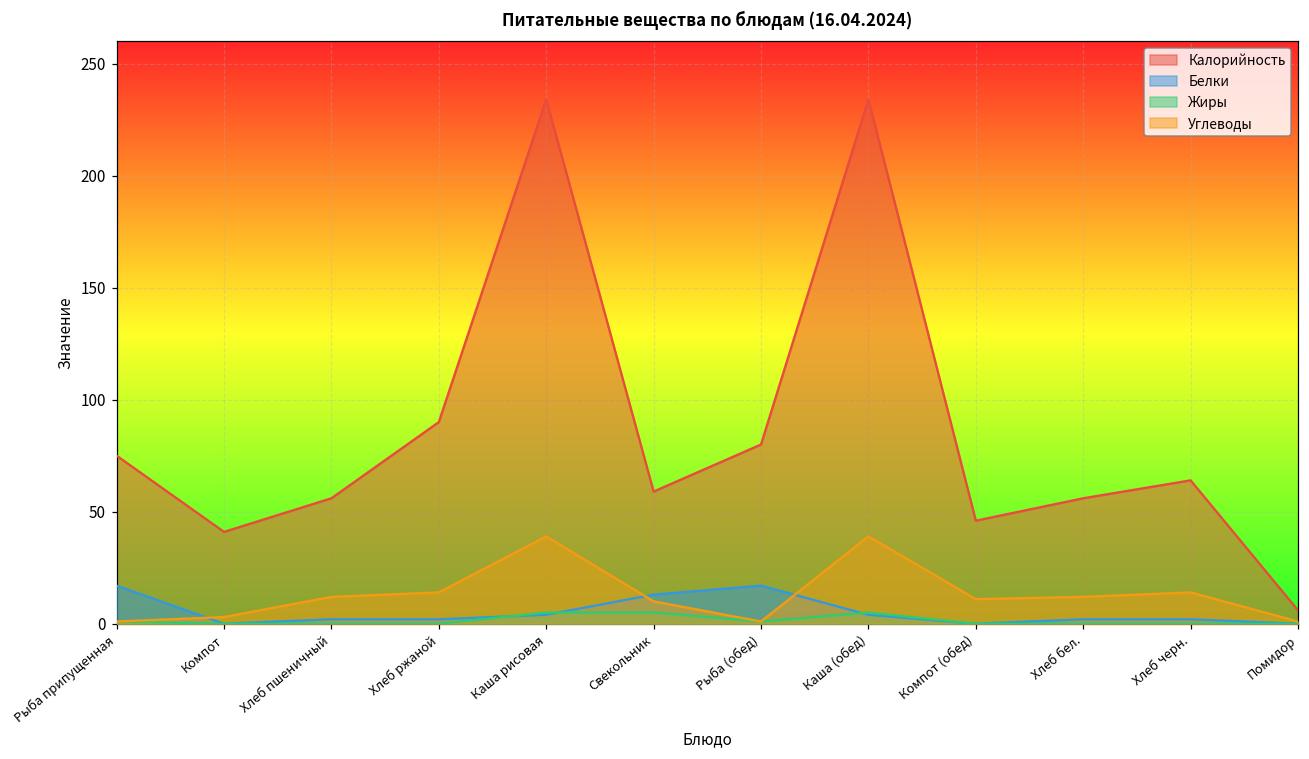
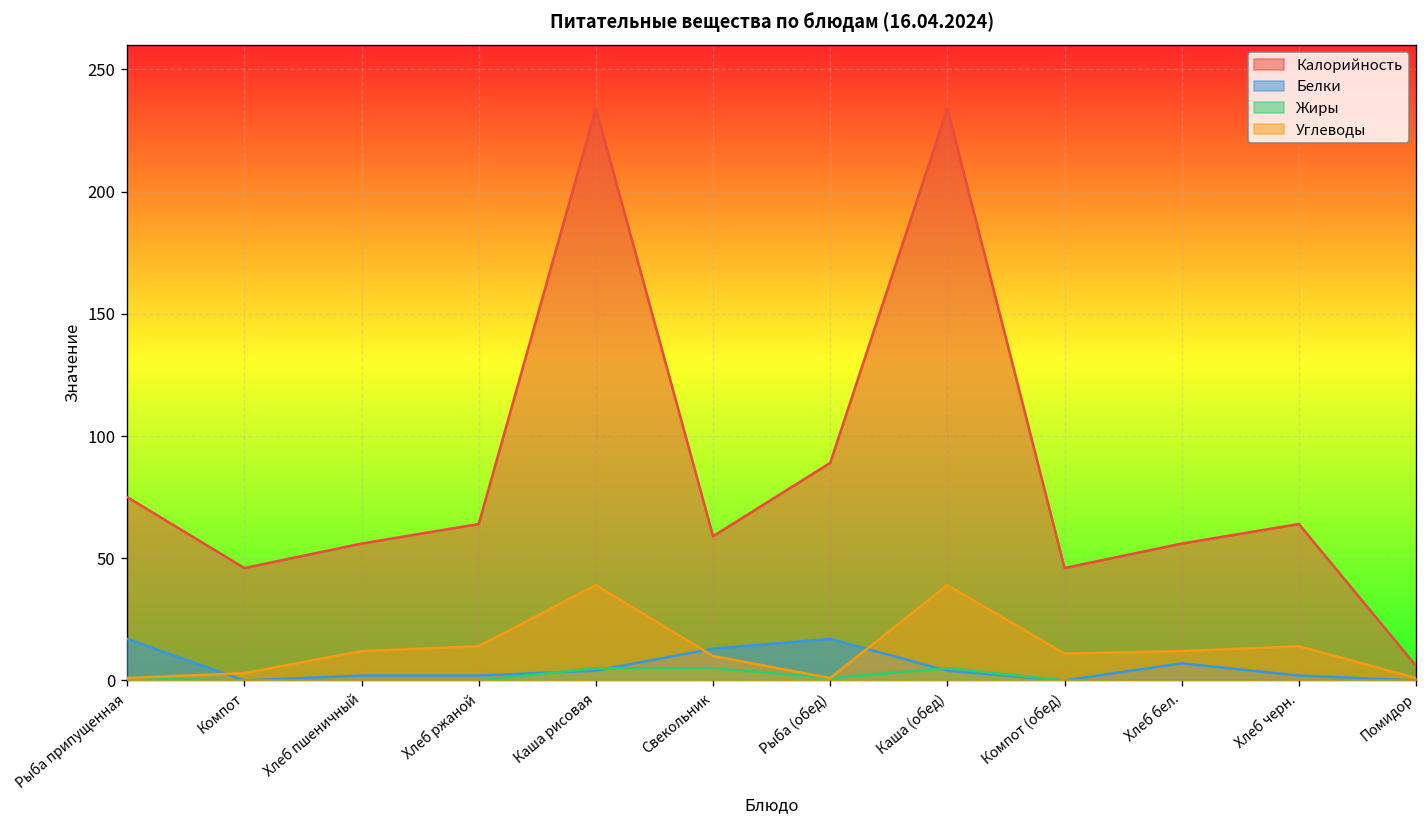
  {
    "Калорийность": {
      "Рыба припущенная": 75,
-     "Компот": 41,
+     "Компот": 46,
      "Хлеб пшеничный": 56,
-     "Хлеб ржаной": 90,
+     "Хлеб ржаной": 64,
      "Каша рисовая": 234,
      "Свекольник": 59,
-     "Рыба (обед)": 80,
+     "Рыба (обед)": 89,
      "Каша (обед)": 234,
      "Компот (обед)": 46,
      "Хлеб бел.": 56,
      "Хлеб черн.": 64,
      "Помидор": 6
    },
    "Белки": {
      "Рыба припущенная": 17,
      "Хлеб пшеничный": 2,
      "Хлеб ржаной": 2,
      "Свекольник": 13,
      "Рыба (обед)": 17,
-     "Хлеб бел.": 2,
+     "Хлеб бел.": 7,
      "Хлеб черн.": 2
    },
    "Жиры": {
      "Хлеб пшеничный": 0,
      "Хлеб ржаной": 0,
      "Свекольник": 5,
      "Хлеб бел.": 0,
      "Хлеб черн.": 0
    },
    "Углеводы": {
      "Компот": 3,
      "Хлеб пшеничный": 12,
      "Хлеб ржаной": 14,
      "Каша рисовая": 39,
      "Свекольник": 10,
      "Каша (обед)": 39,
      "Компот (обед)": 11,
      "Хлеб бел.": 12,
      "Хлеб черн.": 14
    }
  }
